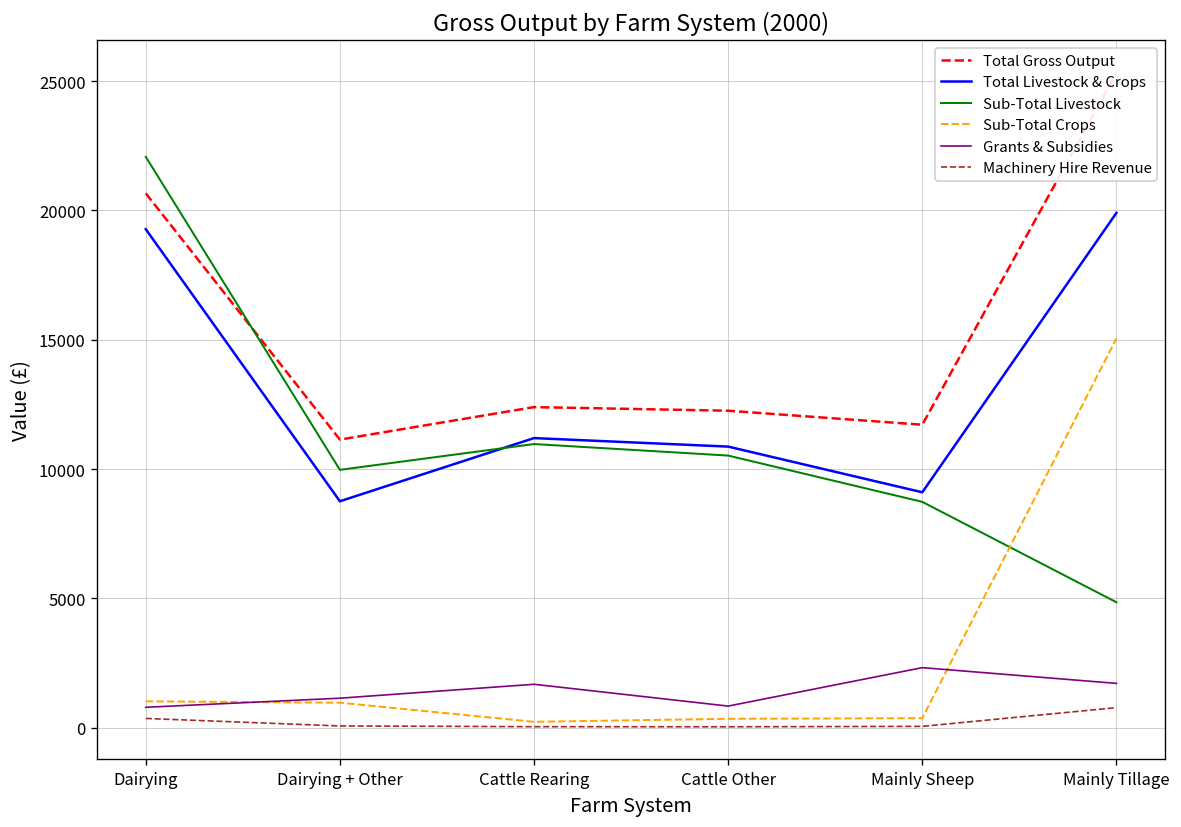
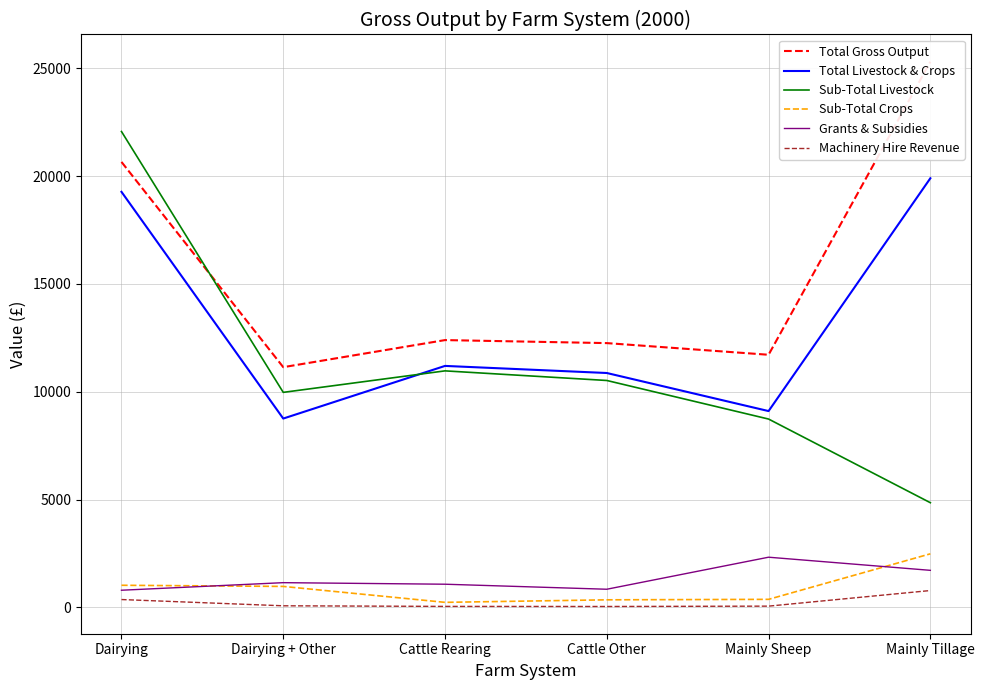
  {
    "Total Gross Output": {
      "Dairying": 20700,
      "Dairying + Other": 11100,
      "Cattle Rearing": 12400,
      "Cattle Other": 12300,
      "Mainly Sheep": 11700
    },
    "Total Livestock & Crops": {
      "Dairying": 19300,
      "Dairying + Other": 8800,
      "Cattle Rearing": 11200,
      "Cattle Other": 10900,
      "Mainly Sheep": 9100,
      "Mainly Tillage": 19900
    },
    "Sub-Total Livestock": {
      "Dairying": 22100,
      "Dairying + Other": 10000,
      "Cattle Rearing": 11000,
      "Cattle Other": 10500,
      "Mainly Sheep": 8700,
      "Mainly Tillage": 4900
    },
    "Sub-Total Crops": {
      "Dairying": 1000,
      "Dairying + Other": 1000,
      "Cattle Rearing": 200,
      "Cattle Other": 300,
      "Mainly Sheep": 400,
-     "Mainly Tillage": 15100
+     "Mainly Tillage": 2500
    },
    "Grants & Subsidies": {
      "Dairying": 800,
      "Dairying + Other": 1100,
-     "Cattle Rearing": 1700,
+     "Cattle Rearing": 1100,
      "Cattle Other": 800,
      "Mainly Sheep": 2300,
      "Mainly Tillage": 1700
    },
    "Machinery Hire Revenue": {
      "Dairying": 400,
      "Dairying + Other": 100,
      "Cattle Rearing": 0,
      "Cattle Other": 0,
      "Mainly Sheep": 100,
      "Mainly Tillage": 800
    }
  }
